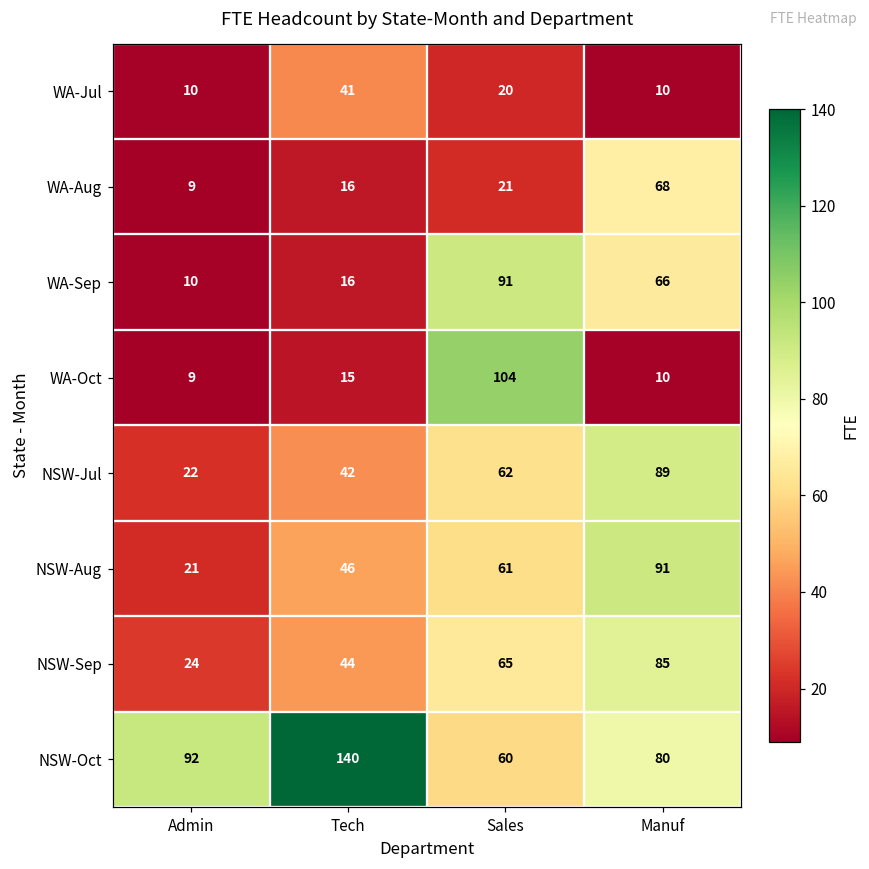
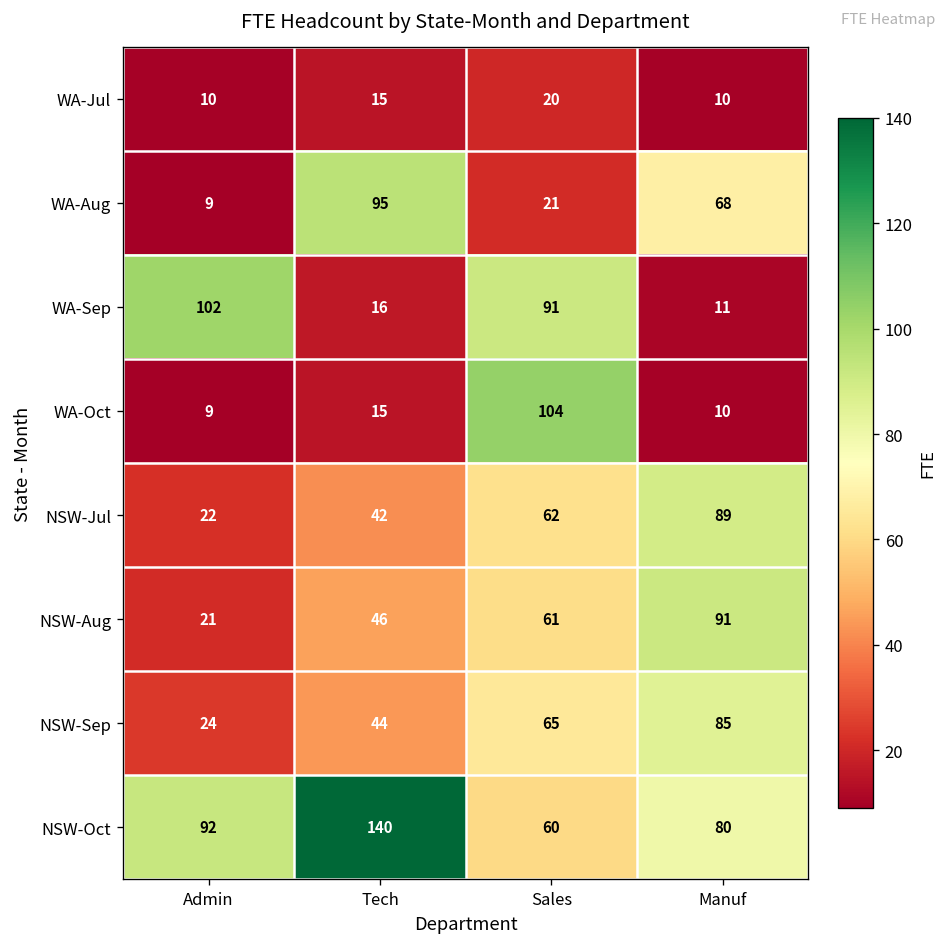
  {
    "WA-Jul": {
      "Admin": 10,
-     "Tech": 41,
+     "Tech": 15,
      "Sales": 20,
      "Manuf": 10
    },
    "WA-Aug": {
      "Admin": 9,
-     "Tech": 16,
+     "Tech": 95,
      "Sales": 21,
      "Manuf": 68
    },
    "WA-Sep": {
-     "Admin": 10,
+     "Admin": 102,
      "Tech": 16,
      "Sales": 91,
-     "Manuf": 66
+     "Manuf": 11
    },
    "WA-Oct": {
      "Admin": 9,
      "Tech": 15,
      "Sales": 104,
      "Manuf": 10
    },
    "NSW-Jul": {
      "Admin": 22,
      "Tech": 42,
      "Sales": 62,
      "Manuf": 89
    },
    "NSW-Aug": {
      "Admin": 21,
      "Tech": 46,
      "Sales": 61,
      "Manuf": 91
    },
    "NSW-Sep": {
      "Admin": 24,
      "Tech": 44,
      "Sales": 65,
      "Manuf": 85
    },
    "NSW-Oct": {
      "Admin": 92,
      "Tech": 140,
      "Sales": 60,
      "Manuf": 80
    }
  }
